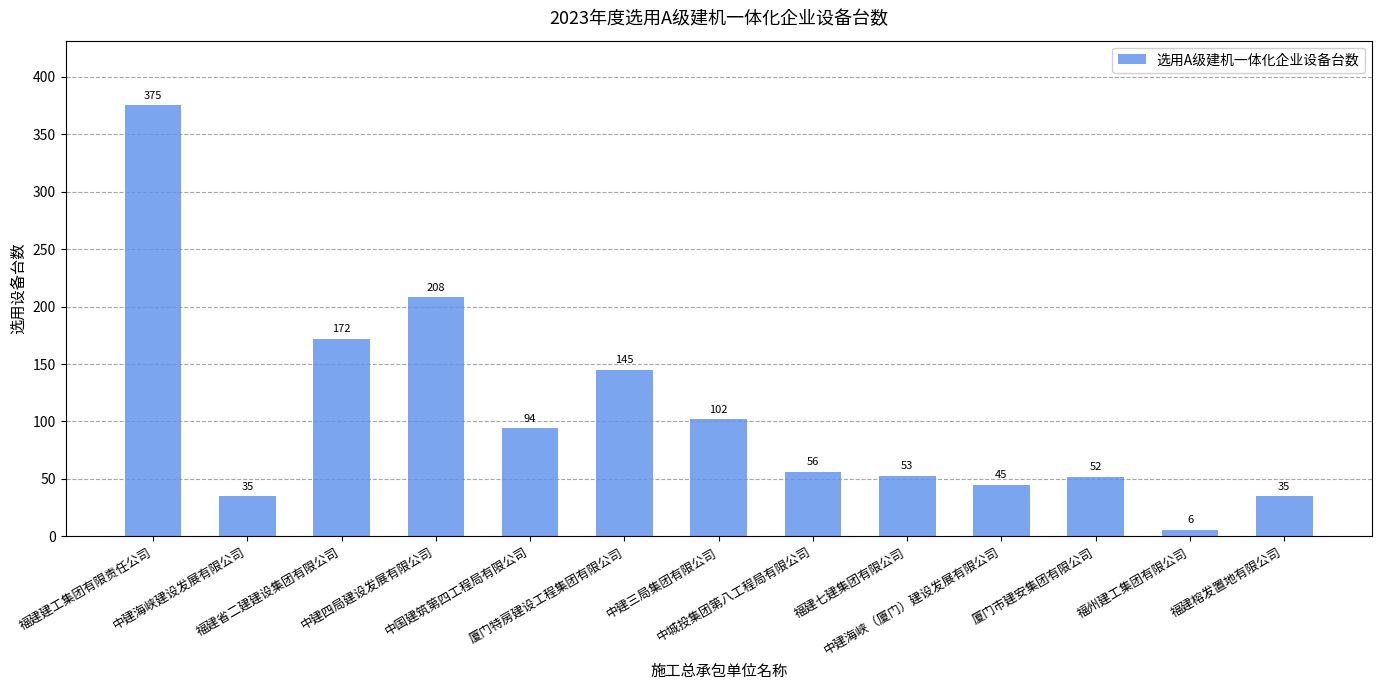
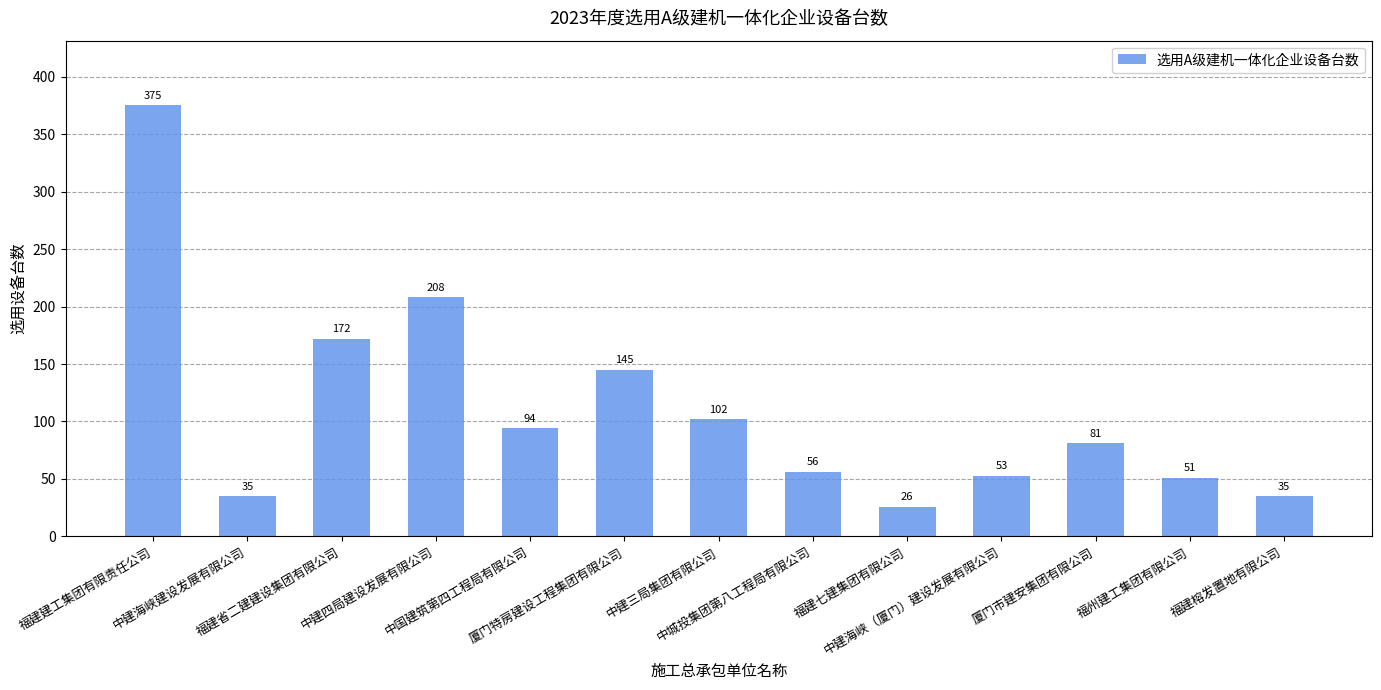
  {
    "福建建工集团有限责任公司": 375,
    "中建海峡建设发展有限公司": 35,
    "福建省二建建设集团有限公司": 172,
    "中建四局建设发展有限公司": 208,
    "中国建筑第四工程局有限公司": 94,
    "厦门特房建设工程集团有限公司": 145,
    "中建三局集团有限公司": 102,
    "中城投集团第八工程局有限公司": 56,
-   "福建七建集团有限公司": 53,
-   "中建海峡（厦门）建设发展有限公司": 45,
-   "厦门市建安集团有限公司": 52,
-   "福州建工集团有限公司": 6,
+   "福建七建集团有限公司": 26,
+   "中建海峡（厦门）建设发展有限公司": 53,
+   "厦门市建安集团有限公司": 81,
+   "福州建工集团有限公司": 51,
    "福建榕发置地有限公司": 35
  }
